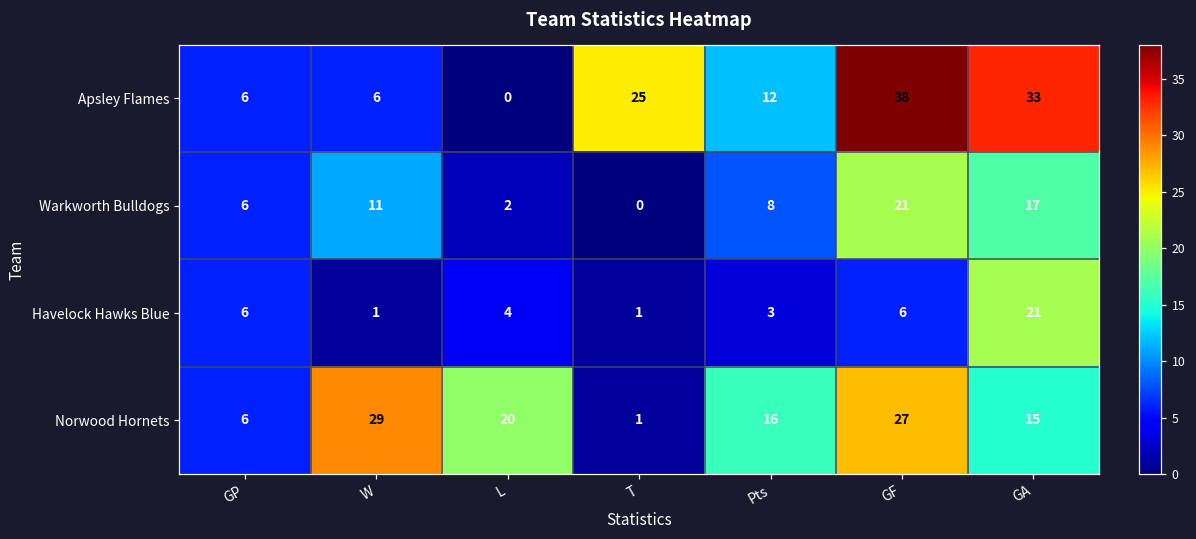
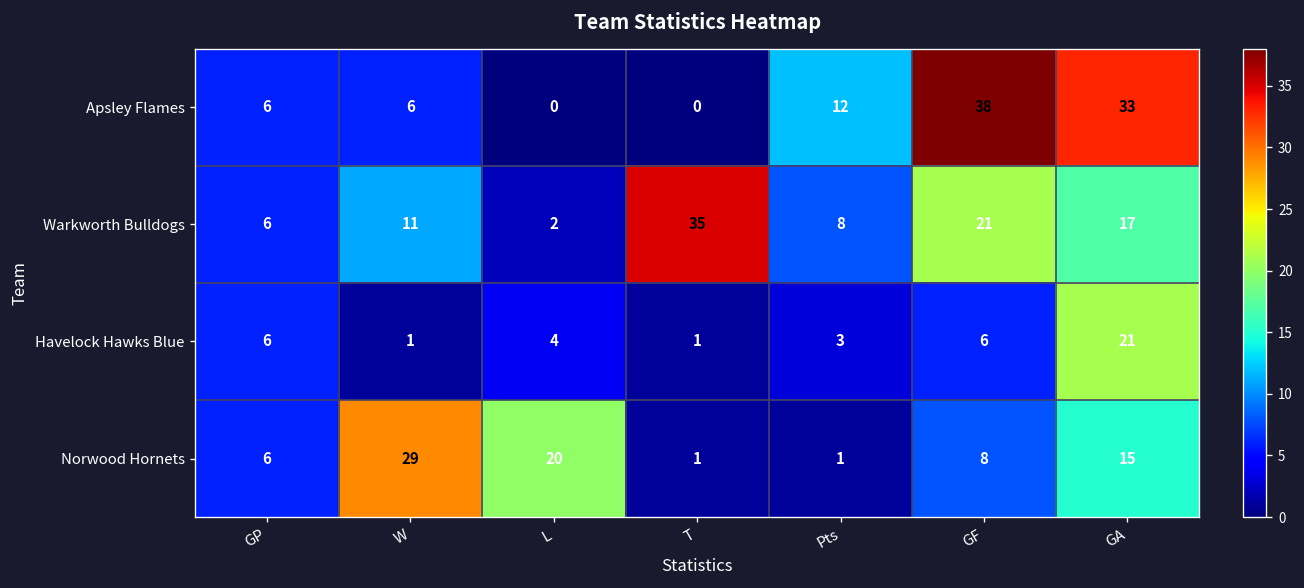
  {
    "Apsley Flames": {
      "GP": 6,
      "W": 6,
      "L": 0,
-     "T": 25,
+     "T": 0,
      "Pts": 12,
      "GF": 38,
      "GA": 33
    },
    "Warkworth Bulldogs": {
      "GP": 6,
      "W": 11,
      "L": 2,
-     "T": 0,
+     "T": 35,
      "Pts": 8,
      "GF": 21,
      "GA": 17
    },
    "Havelock Hawks Blue": {
      "GP": 6,
      "W": 1,
      "L": 4,
      "T": 1,
      "Pts": 3,
      "GF": 6,
      "GA": 21
    },
    "Norwood Hornets": {
      "GP": 6,
      "W": 29,
      "L": 20,
      "T": 1,
-     "Pts": 16,
-     "GF": 27,
+     "Pts": 1,
+     "GF": 8,
      "GA": 15
    }
  }
